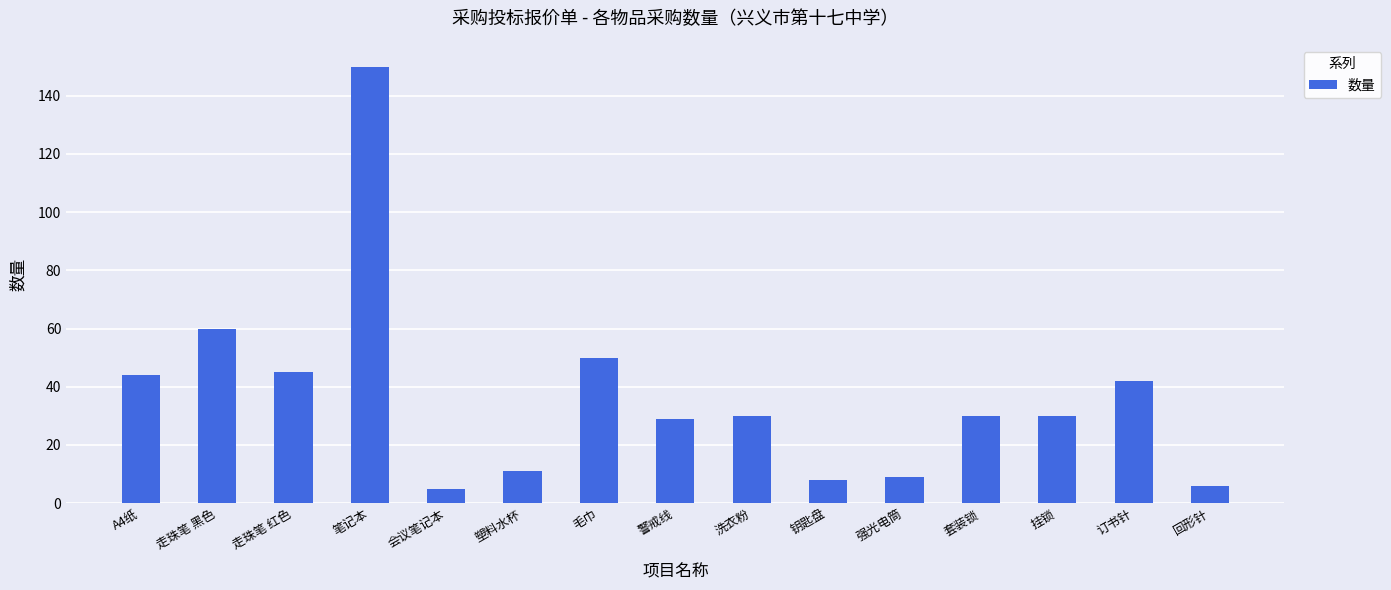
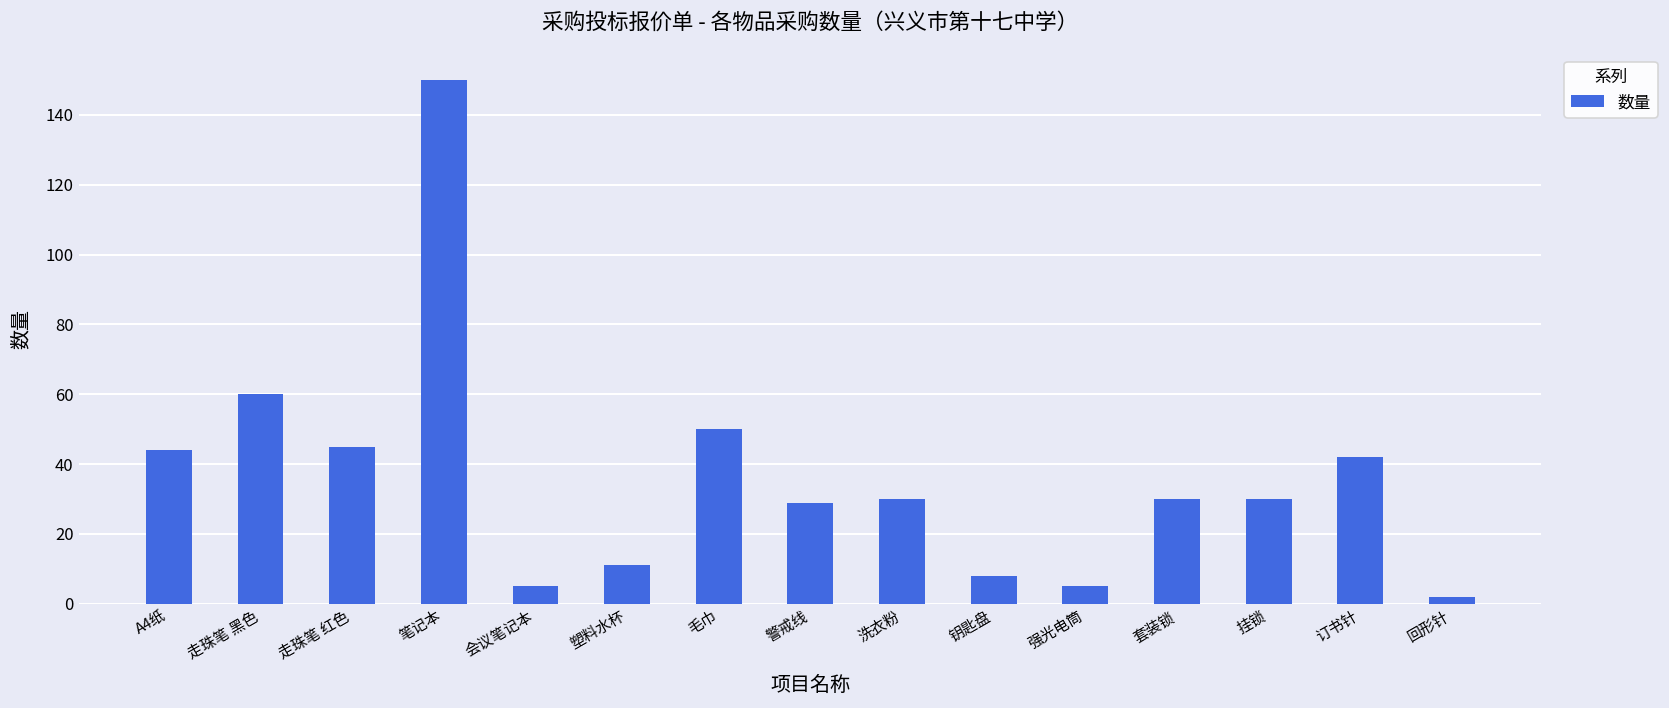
  {
    "A4纸": 44,
    "走珠笔 黑色": 60,
    "走珠笔 红色": 45,
    "笔记本": 150,
    "会议笔记本": 5,
    "塑料水杯": 11,
    "毛巾": 50,
    "警戒线": 29,
    "洗衣粉": 30,
    "钥匙盘": 8,
-   "强光电筒": 9,
+   "强光电筒": 5,
    "套装锁": 30,
    "挂锁": 30,
    "订书针": 42,
-   "回形针": 6
+   "回形针": 2
  }
